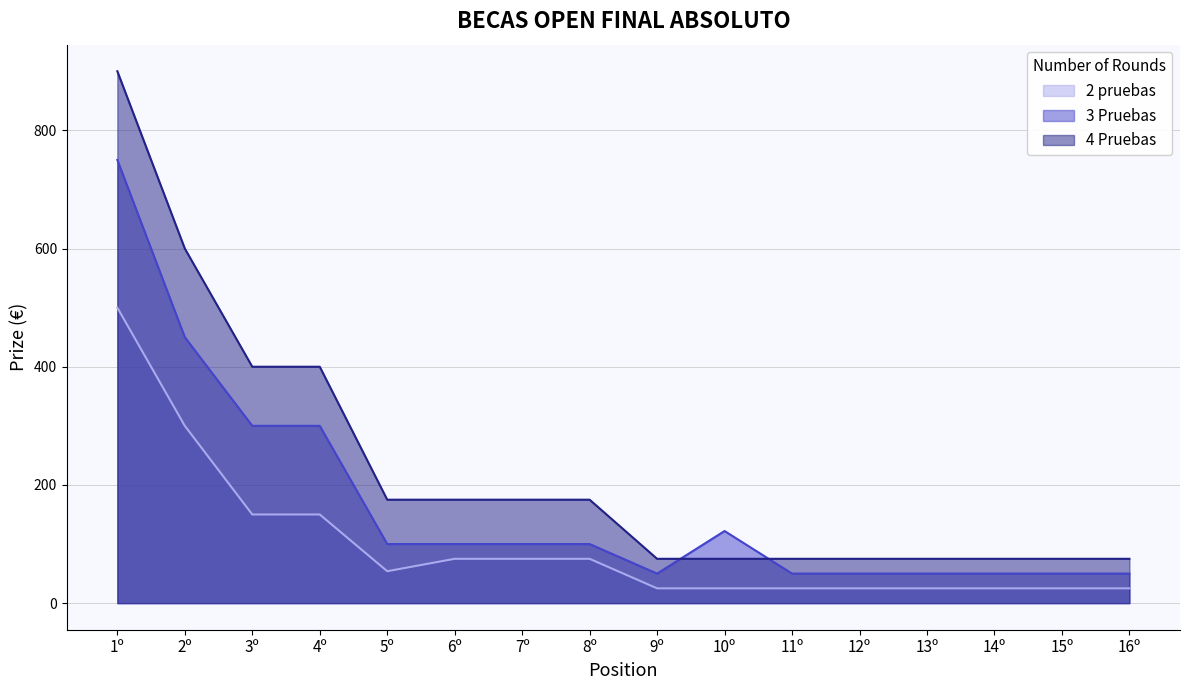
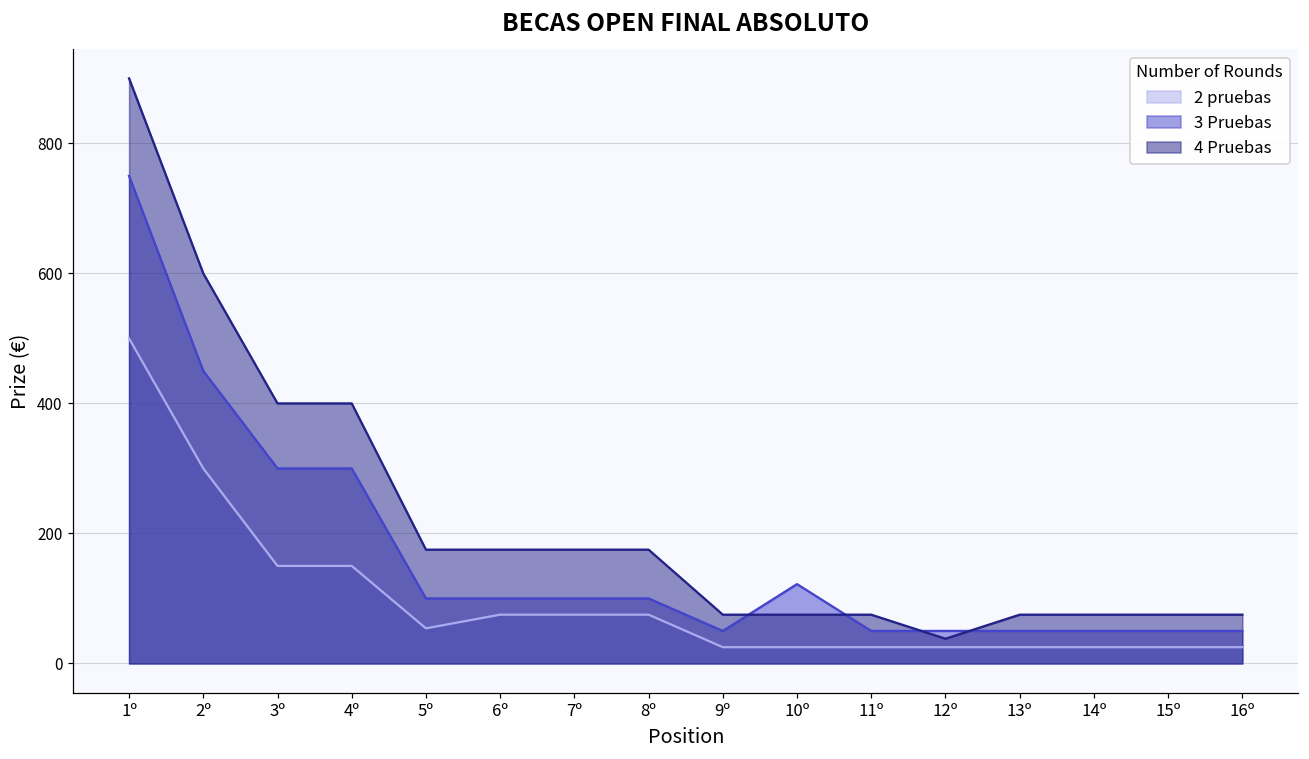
  {
    "2 pruebas": {
      "1º": 500,
      "2º": 300,
      "3º": 150,
      "4º": 150,
      "5º": 50,
      "6º": 80,
      "7º": 80,
      "8º": 80,
      "9º": 30,
      "10º": 30,
      "11º": 30,
      "12º": 30,
      "13º": 30,
      "14º": 30,
      "15º": 30,
      "16º": 30
    },
    "3 Pruebas": {
      "1º": 750,
      "2º": 450,
      "3º": 300,
      "4º": 300,
      "5º": 100,
      "6º": 100,
      "7º": 100,
      "8º": 100,
      "9º": 50,
      "10º": 120,
      "11º": 50,
      "12º": 50,
      "13º": 50,
      "14º": 50,
      "15º": 50,
      "16º": 50
    },
    "4 Pruebas": {
      "1º": 900,
      "2º": 600,
      "3º": 400,
      "4º": 400,
      "5º": 180,
      "6º": 180,
      "7º": 180,
      "8º": 180,
      "9º": 80,
      "10º": 80,
      "11º": 80,
-     "12º": 80,
+     "12º": 40,
      "13º": 80,
      "14º": 80,
      "15º": 80,
      "16º": 80
    }
  }
